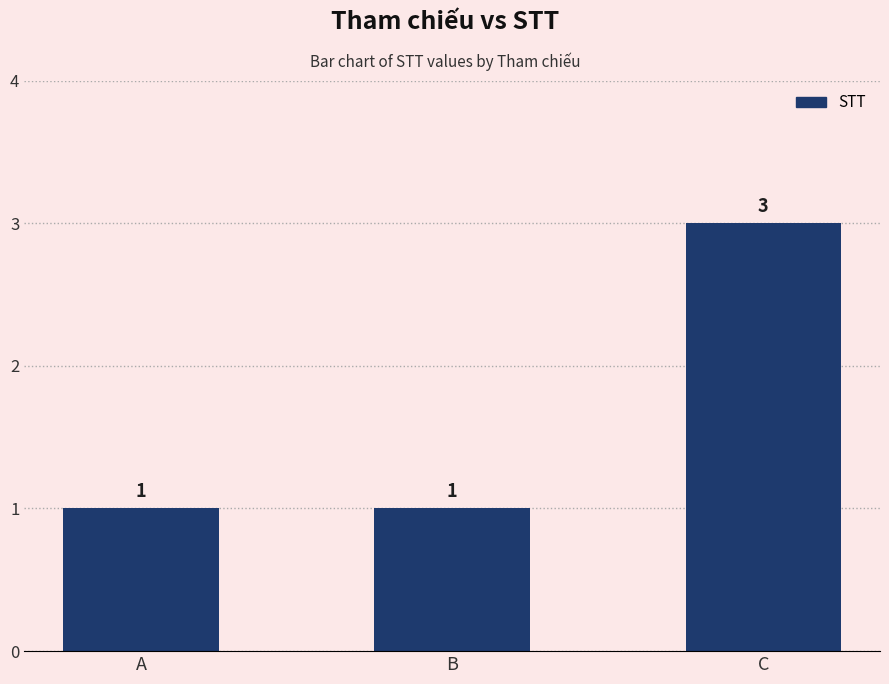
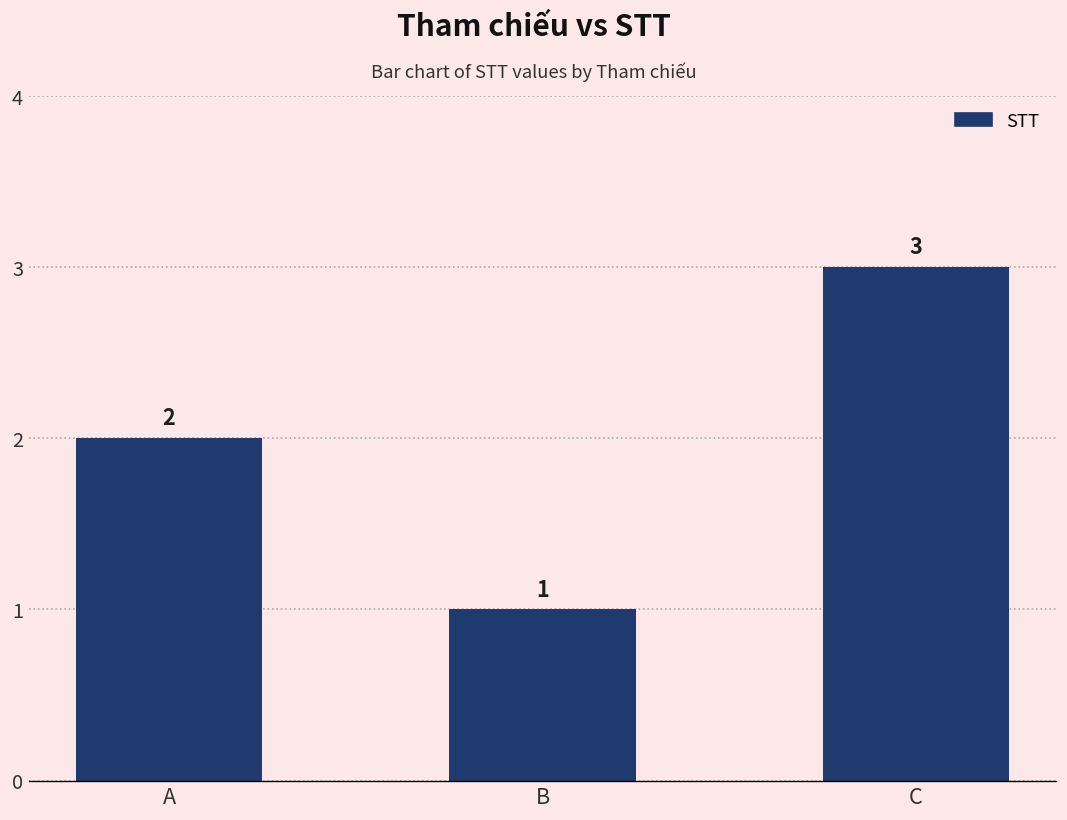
  {
-   "A": 1,
+   "A": 2,
    "B": 1,
    "C": 3
  }
